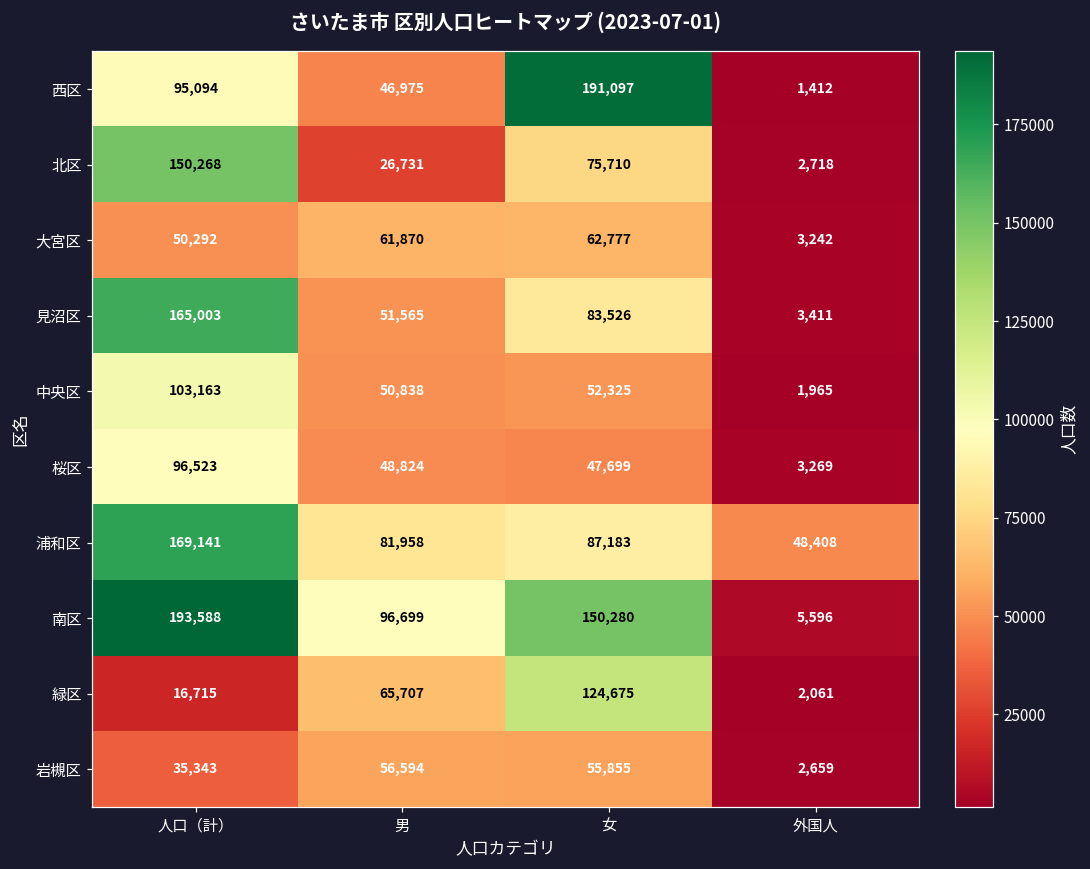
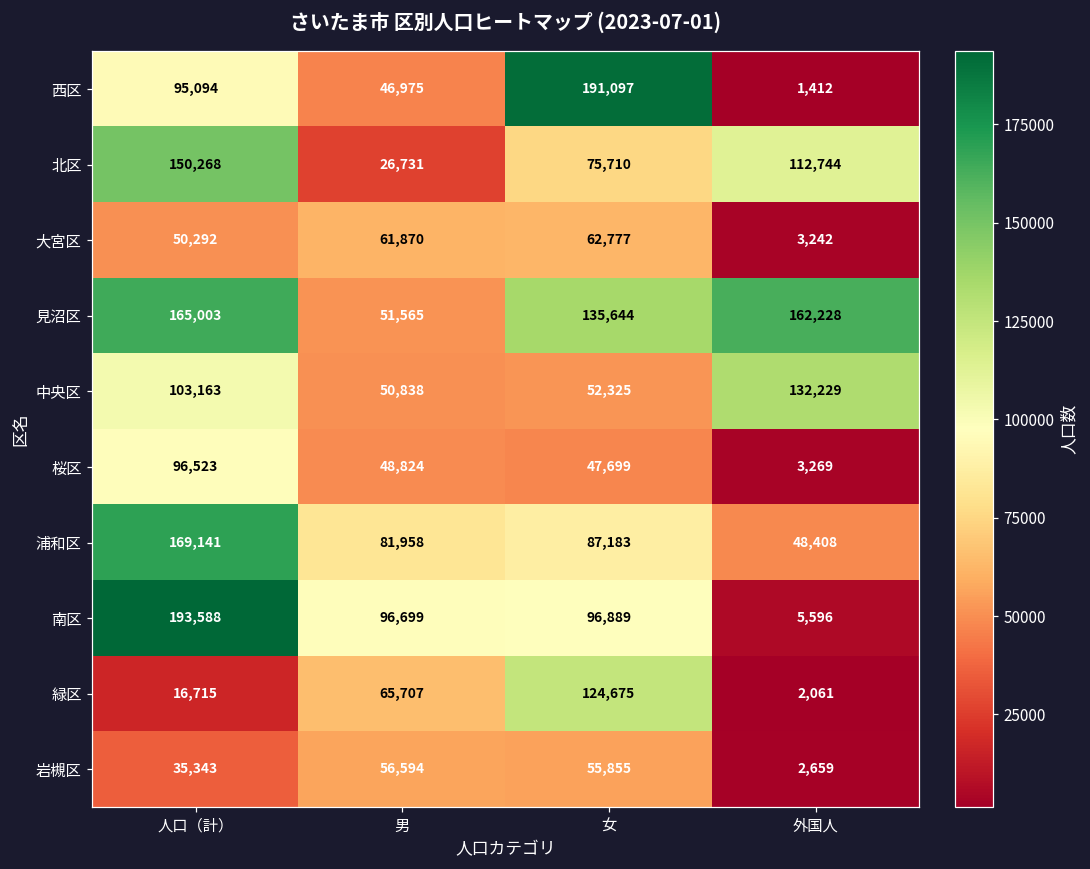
  {
    "西区": {
      "人口（計）": "95,094",
      "男": "46,975",
      "女": "191,097",
      "外国人": "1,412"
    },
    "北区": {
      "人口（計）": "150,268",
      "男": "26,731",
      "女": "75,710",
-     "外国人": "2,718"
+     "外国人": "112,744"
    },
    "大宮区": {
      "人口（計）": "50,292",
      "男": "61,870",
      "女": "62,777",
      "外国人": "3,242"
    },
    "見沼区": {
      "人口（計）": "165,003",
      "男": "51,565",
-     "女": "83,526",
-     "外国人": "3,411"
+     "女": "135,644",
+     "外国人": "162,228"
    },
    "中央区": {
      "人口（計）": "103,163",
      "男": "50,838",
      "女": "52,325",
-     "外国人": "1,965"
+     "外国人": "132,229"
    },
    "桜区": {
      "人口（計）": "96,523",
      "男": "48,824",
      "女": "47,699",
      "外国人": "3,269"
    },
    "浦和区": {
      "人口（計）": "169,141",
      "男": "81,958",
      "女": "87,183",
      "外国人": "48,408"
    },
    "南区": {
      "人口（計）": "193,588",
      "男": "96,699",
-     "女": "150,280",
+     "女": "96,889",
      "外国人": "5,596"
    },
    "緑区": {
      "人口（計）": "16,715",
      "男": "65,707",
      "女": "124,675",
      "外国人": "2,061"
    },
    "岩槻区": {
      "人口（計）": "35,343",
      "男": "56,594",
      "女": "55,855",
      "外国人": "2,659"
    }
  }
